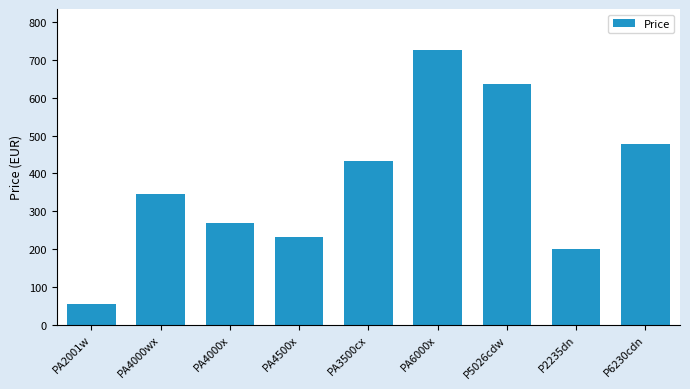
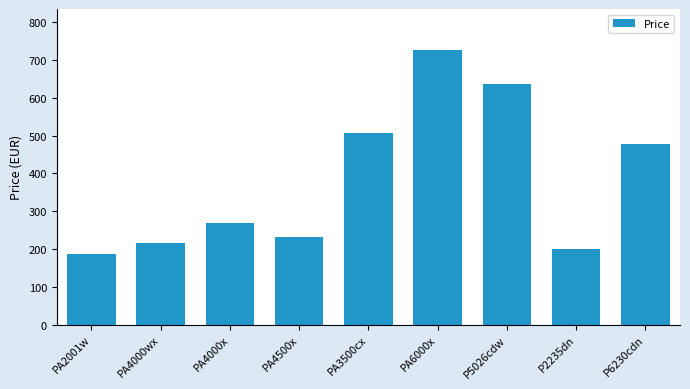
  {
-   "PA2001w": 50,
-   "PA4000wx": 350,
+   "PA2001w": 190,
+   "PA4000wx": 210,
    "PA4000x": 270,
    "PA4500x": 230,
-   "PA3500cx": 430,
+   "PA3500cx": 510,
    "PA6000x": 730,
    "P5026cdw": 640,
    "P2235dn": 200,
    "P6230cdn": 480
  }
